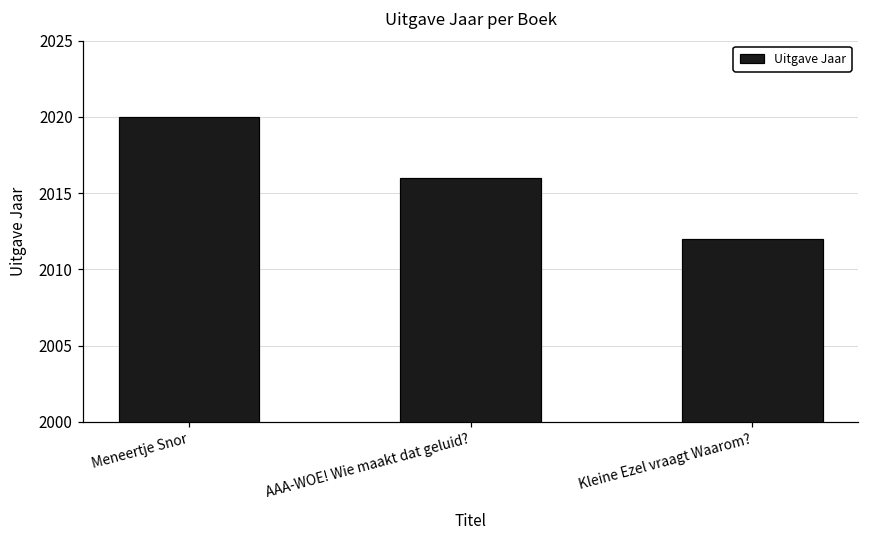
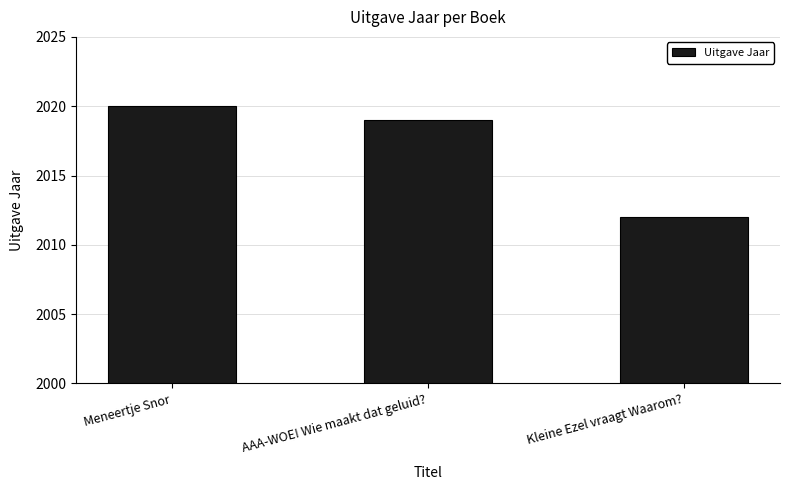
  {
    "Meneertje Snor": 2020,
-   "AAA-WOE! Wie maakt dat geluid?": 2016,
+   "AAA-WOE! Wie maakt dat geluid?": 2019,
    "Kleine Ezel vraagt Waarom?": 2012
  }
